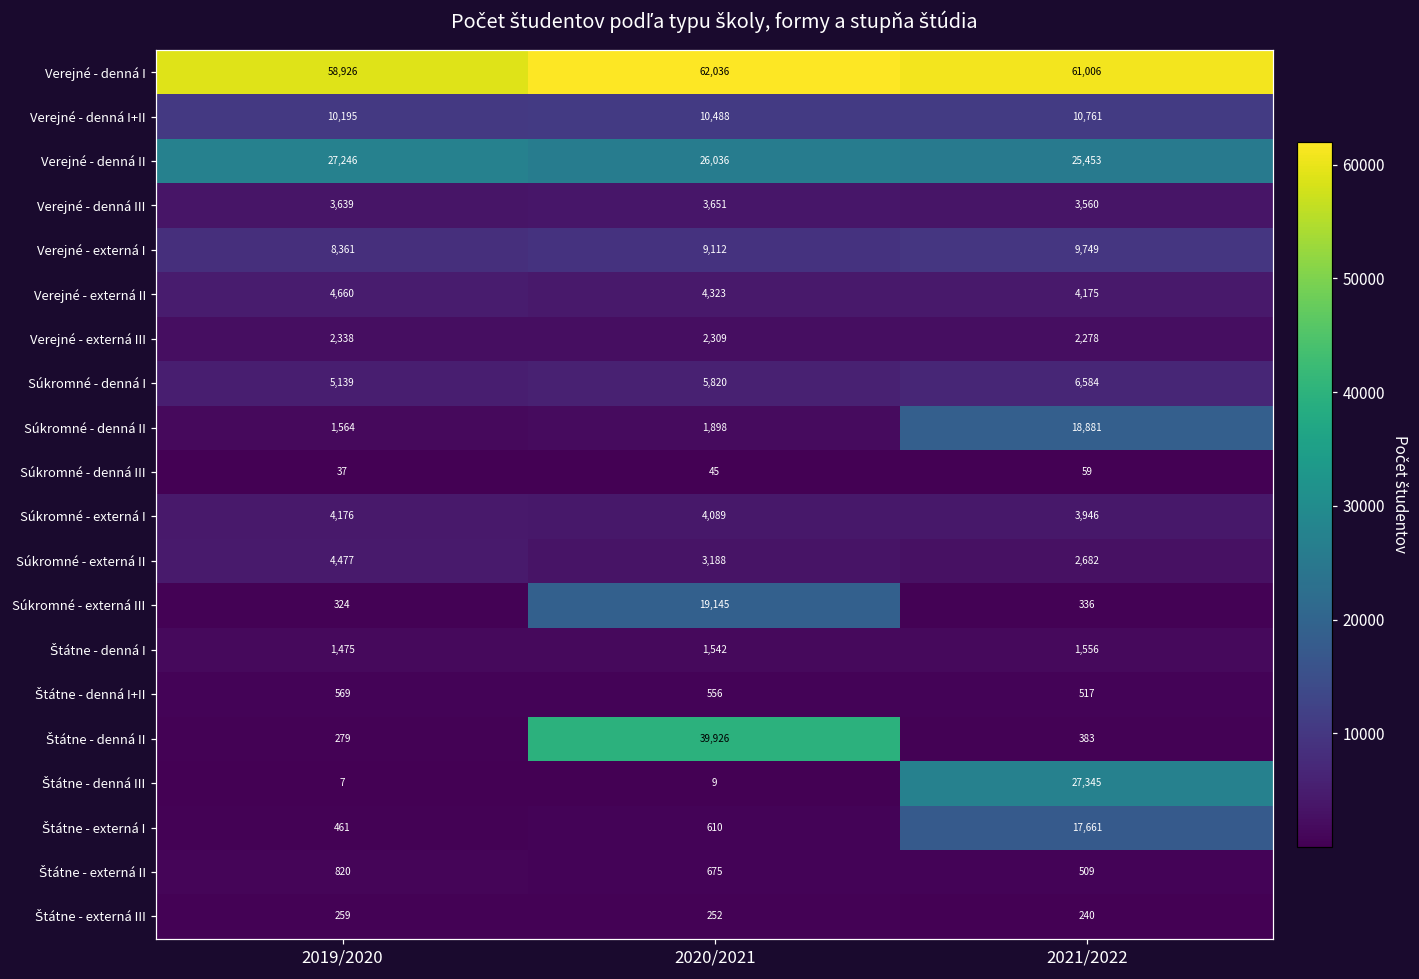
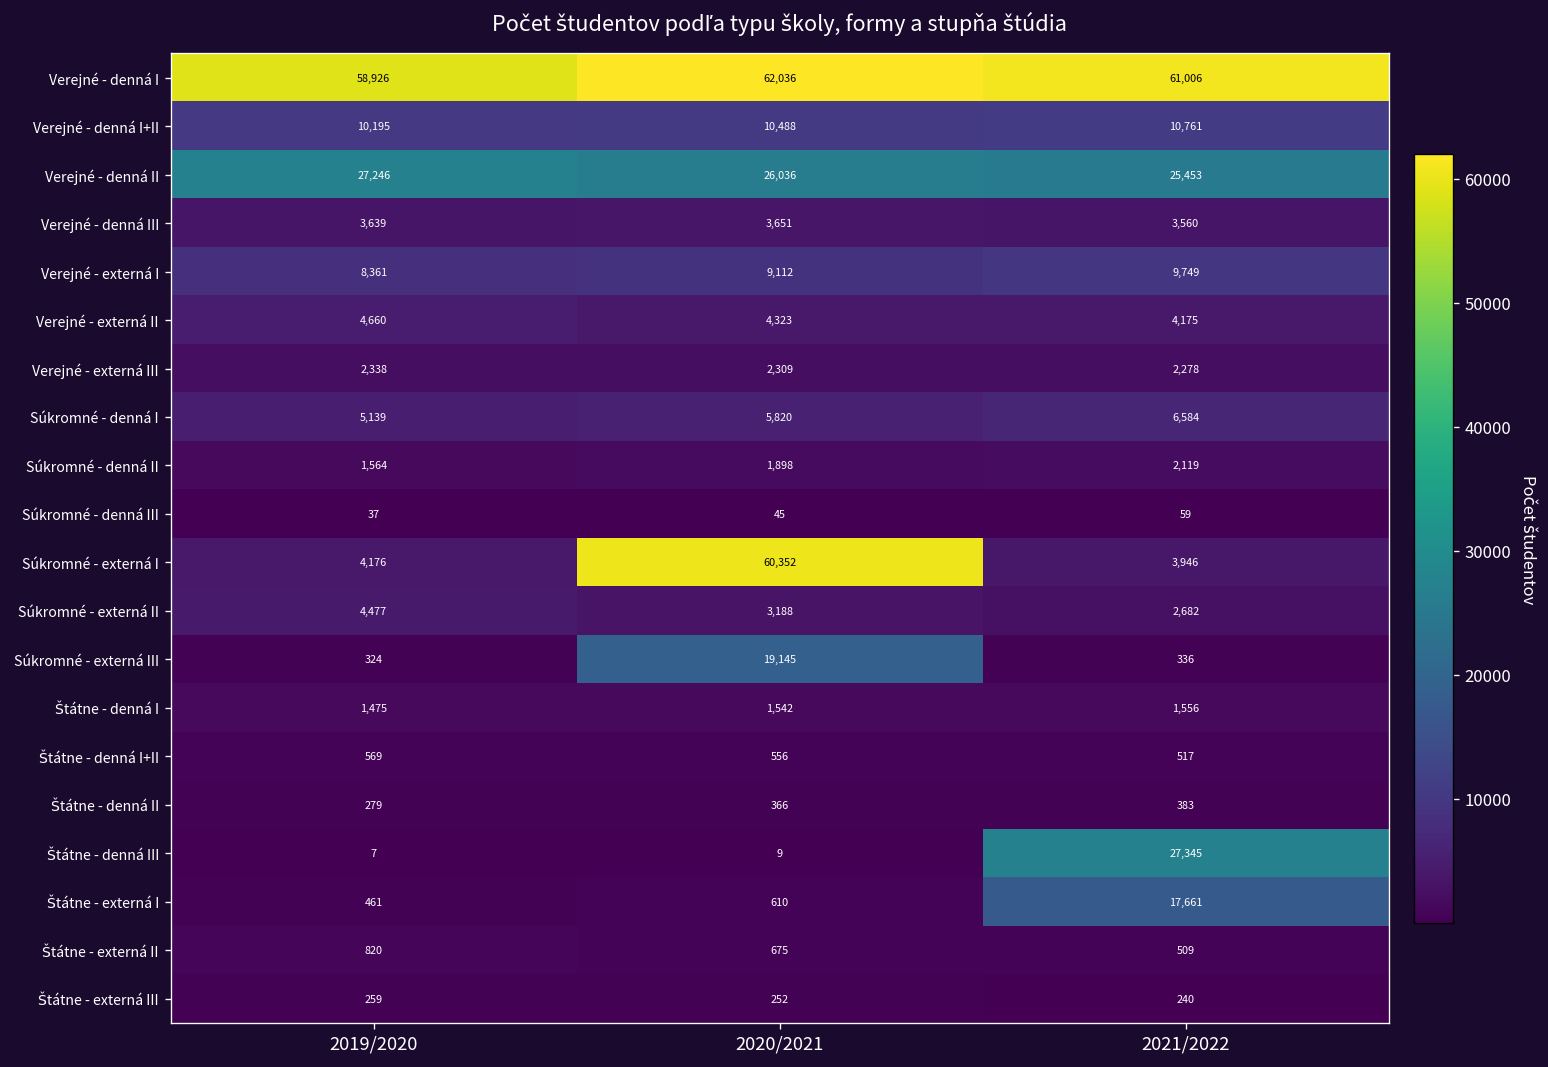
  {
    "Verejné - denná I": {
      "2019/2020": "58,926",
      "2020/2021": "62,036",
      "2021/2022": "61,006"
    },
    "Verejné - denná I+II": {
      "2019/2020": "10,195",
      "2020/2021": "10,488",
      "2021/2022": "10,761"
    },
    "Verejné - denná II": {
      "2019/2020": "27,246",
      "2020/2021": "26,036",
      "2021/2022": "25,453"
    },
    "Verejné - denná III": {
      "2019/2020": "3,639",
      "2020/2021": "3,651",
      "2021/2022": "3,560"
    },
    "Verejné - externá I": {
      "2019/2020": "8,361",
      "2020/2021": "9,112",
      "2021/2022": "9,749"
    },
    "Verejné - externá II": {
      "2019/2020": "4,660",
      "2020/2021": "4,323",
      "2021/2022": "4,175"
    },
    "Verejné - externá III": {
      "2019/2020": "2,338",
      "2020/2021": "2,309",
      "2021/2022": "2,278"
    },
    "Súkromné - denná I": {
      "2019/2020": "5,139",
      "2020/2021": "5,820",
      "2021/2022": "6,584"
    },
    "Súkromné - denná II": {
      "2019/2020": "1,564",
      "2020/2021": "1,898",
-     "2021/2022": "18,881"
+     "2021/2022": "2,119"
    },
    "Súkromné - denná III": {
      "2019/2020": "37",
      "2020/2021": "45",
      "2021/2022": "59"
    },
    "Súkromné - externá I": {
      "2019/2020": "4,176",
-     "2020/2021": "4,089",
+     "2020/2021": "60,352",
      "2021/2022": "3,946"
    },
    "Súkromné - externá II": {
      "2019/2020": "4,477",
      "2020/2021": "3,188",
      "2021/2022": "2,682"
    },
    "Súkromné - externá III": {
      "2019/2020": "324",
      "2020/2021": "19,145",
      "2021/2022": "336"
    },
    "Štátne - denná I": {
      "2019/2020": "1,475",
      "2020/2021": "1,542",
      "2021/2022": "1,556"
    },
    "Štátne - denná I+II": {
      "2019/2020": "569",
      "2020/2021": "556",
      "2021/2022": "517"
    },
    "Štátne - denná II": {
      "2019/2020": "279",
-     "2020/2021": "39,926",
+     "2020/2021": "366",
      "2021/2022": "383"
    },
    "Štátne - denná III": {
      "2019/2020": "7",
      "2020/2021": "9",
      "2021/2022": "27,345"
    },
    "Štátne - externá I": {
      "2019/2020": "461",
      "2020/2021": "610",
      "2021/2022": "17,661"
    },
    "Štátne - externá II": {
      "2019/2020": "820",
      "2020/2021": "675",
      "2021/2022": "509"
    },
    "Štátne - externá III": {
      "2019/2020": "259",
      "2020/2021": "252",
      "2021/2022": "240"
    }
  }
